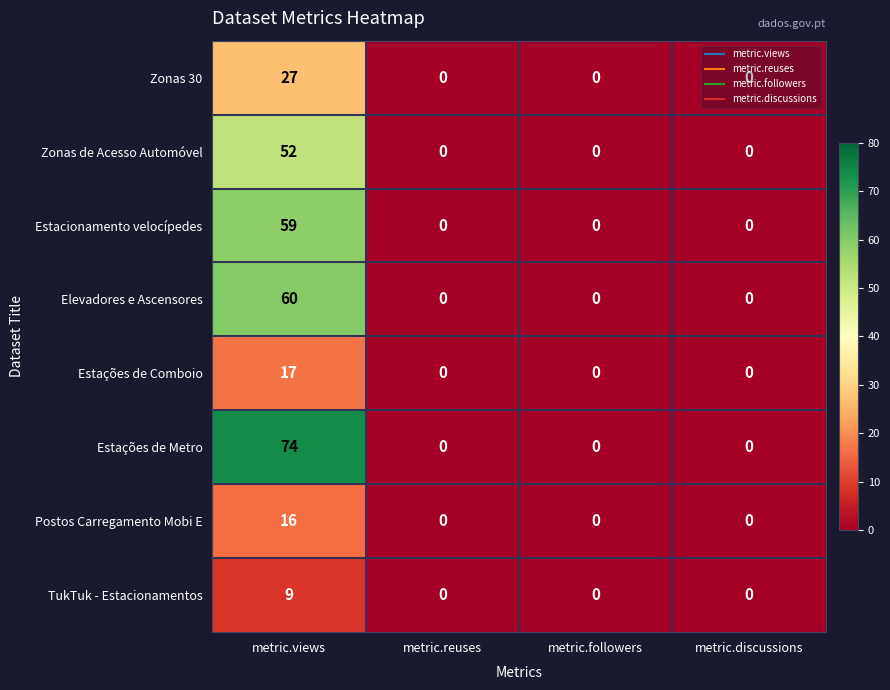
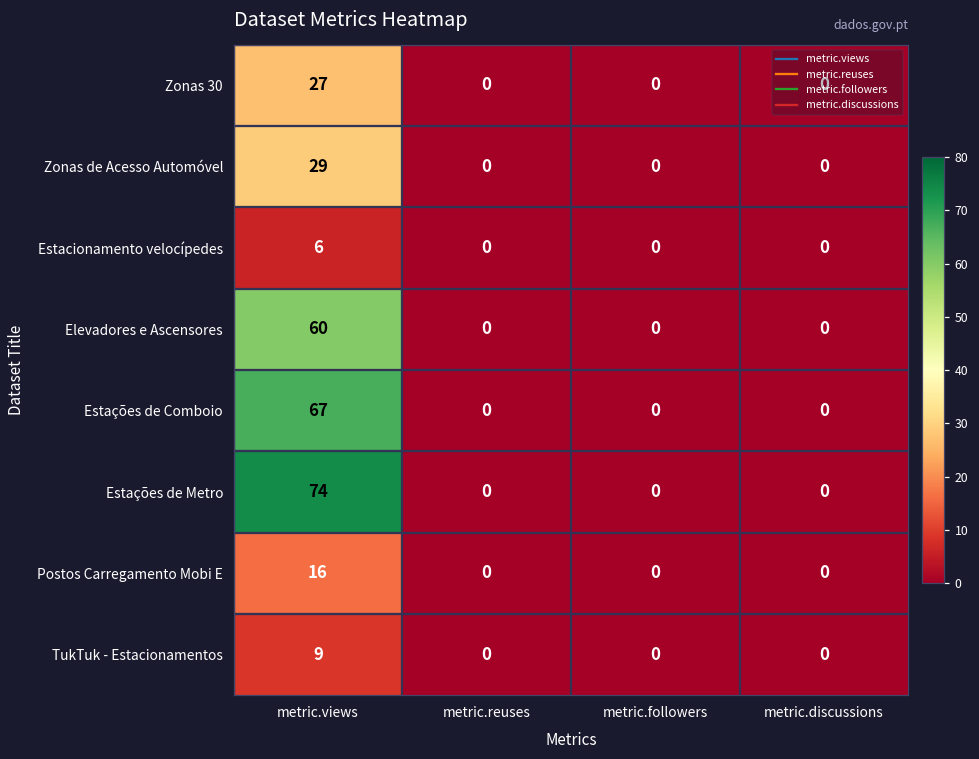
  {
    "Zonas 30": {
      "metric.views": 27,
      "metric.reuses": 0,
      "metric.followers": 0
    },
    "Zonas de Acesso Automóvel": {
-     "metric.views": 52,
+     "metric.views": 29,
      "metric.reuses": 0,
      "metric.followers": 0,
      "metric.discussions": 0
    },
    "Estacionamento velocípedes": {
-     "metric.views": 59,
+     "metric.views": 6,
      "metric.reuses": 0,
      "metric.followers": 0,
      "metric.discussions": 0
    },
    "Elevadores e Ascensores": {
      "metric.views": 60,
      "metric.reuses": 0,
      "metric.followers": 0,
      "metric.discussions": 0
    },
    "Estações de Comboio": {
-     "metric.views": 17,
+     "metric.views": 67,
      "metric.reuses": 0,
      "metric.followers": 0,
      "metric.discussions": 0
    },
    "Estações de Metro": {
      "metric.views": 74,
      "metric.reuses": 0,
      "metric.followers": 0,
      "metric.discussions": 0
    },
    "Postos Carregamento Mobi E": {
      "metric.views": 16,
      "metric.reuses": 0,
      "metric.followers": 0,
      "metric.discussions": 0
    },
    "TukTuk - Estacionamentos": {
      "metric.views": 9,
      "metric.reuses": 0,
      "metric.followers": 0,
      "metric.discussions": 0
    }
  }
